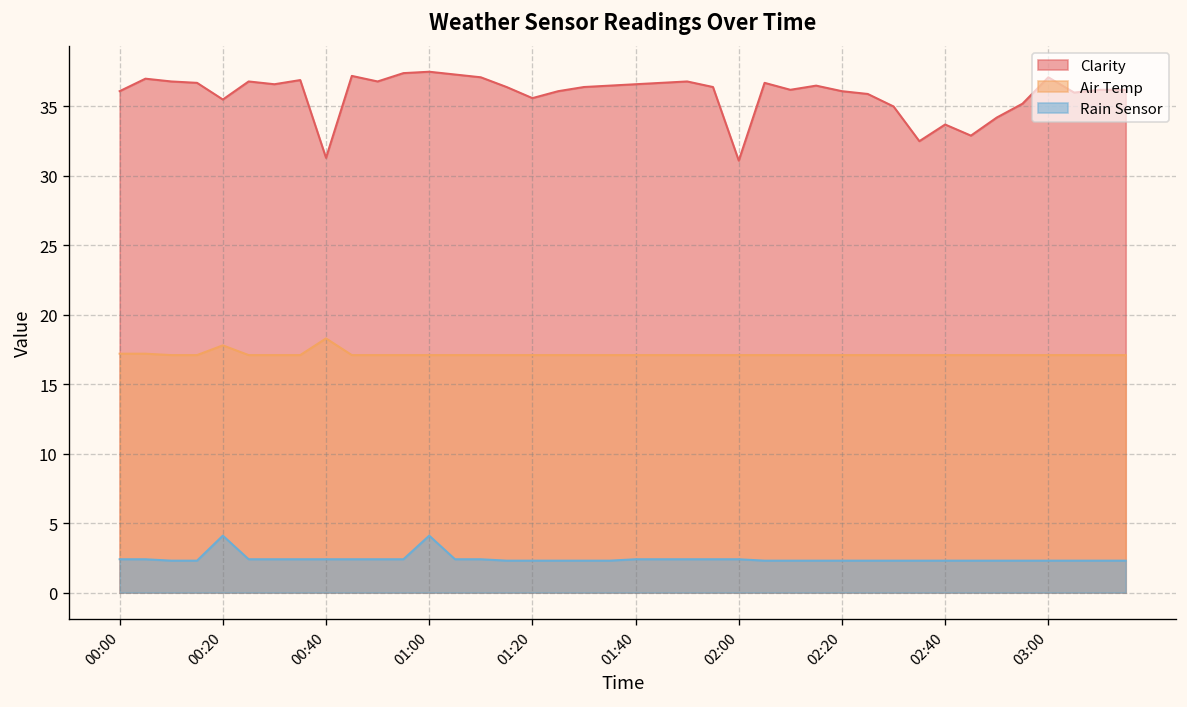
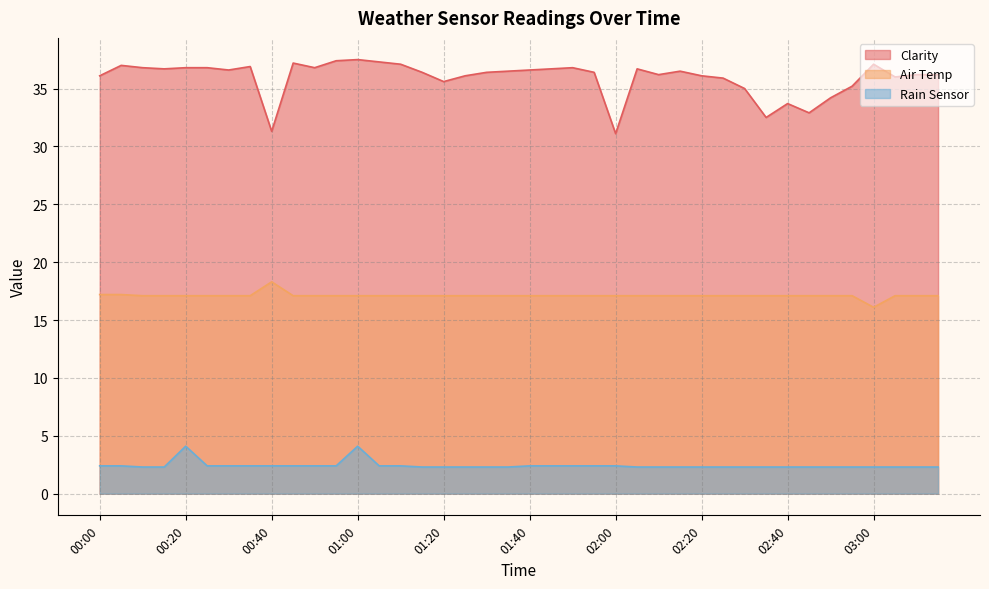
  {
    "Clarity": {
      "00:00": 36.1,
-     "00:20": 35.5,
+     "00:20": 36.8,
      "00:40": 31.3,
      "01:00": 37.5,
      "01:20": 35.6,
      "01:40": 36.6,
      "02:00": 31.1,
      "02:20": 36.1,
      "02:40": 33.7
    },
    "Air Temp": {
      "00:00": 17.2,
-     "00:20": 17.8,
+     "00:20": 17.1,
      "00:40": 18.3,
      "01:00": 17.1,
      "01:20": 17.1,
      "01:40": 17.1,
      "02:00": 17.1,
      "02:20": 17.1,
      "02:40": 17.1,
-     "03:00": 17.1
+     "03:00": 16.1
    },
    "Rain Sensor": {
      "00:00": 2.4,
      "00:20": 4.1,
      "00:40": 2.4,
      "01:00": 4.1,
      "01:20": 2.3,
      "01:40": 2.4,
      "02:00": 2.4,
      "02:20": 2.3,
      "02:40": 2.3,
      "03:00": 2.3
    }
  }
